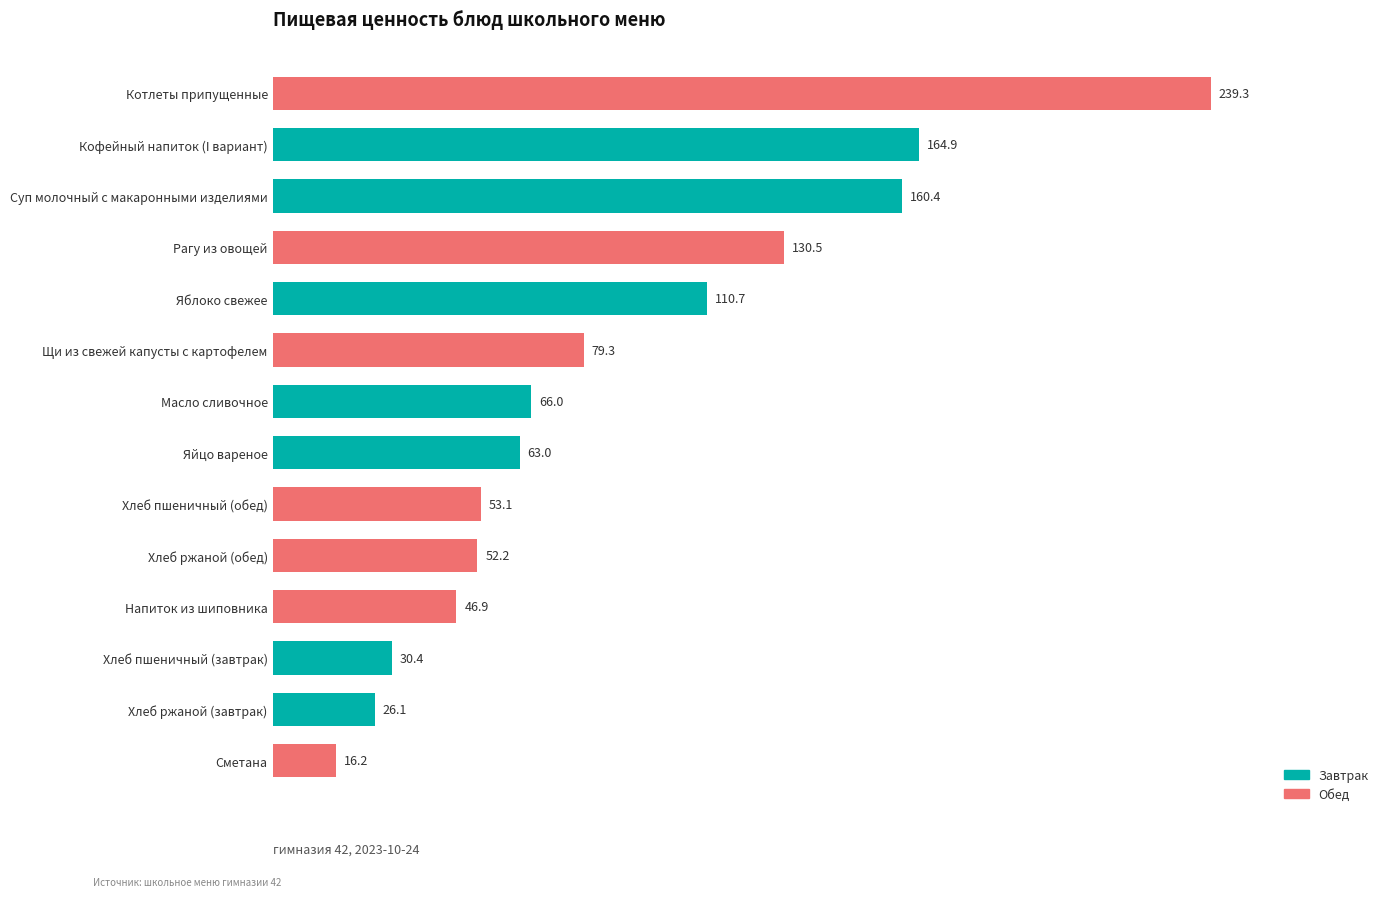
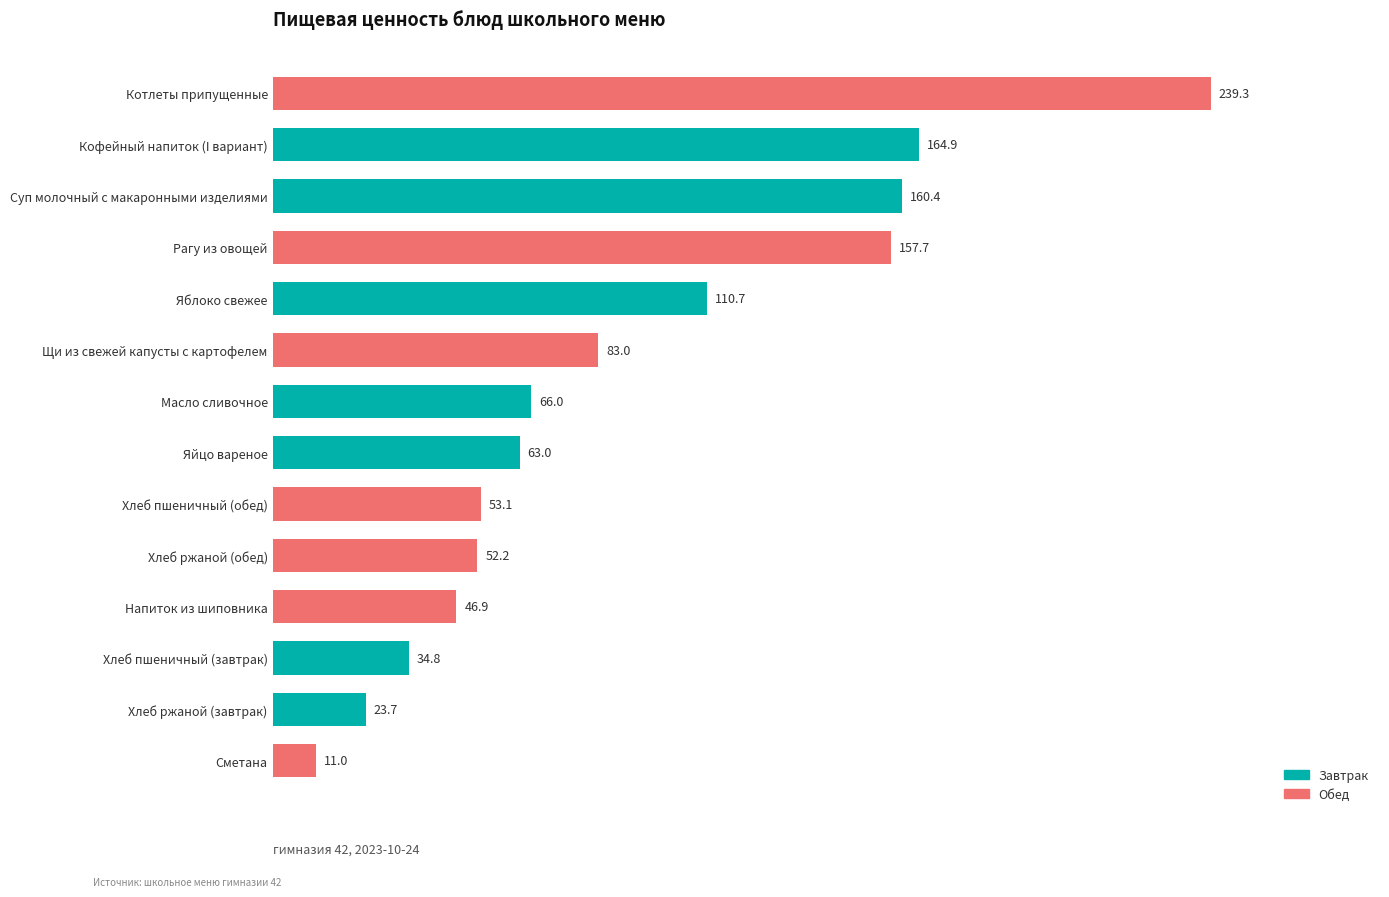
  {
    "Котлеты припущенные": 239.3,
    "Кофейный напиток (I вариант)": 164.9,
    "Суп молочный с макаронными изделиями": 160.4,
-   "Рагу из овощей": 130.5,
+   "Рагу из овощей": 157.7,
    "Яблоко свежее": 110.7,
-   "Щи из свежей капусты с картофелем": 79.3,
+   "Щи из свежей капусты с картофелем": 83.0,
    "Масло сливочное": 66.0,
    "Яйцо вареное": 63.0,
    "Хлеб пшеничный (обед)": 53.1,
    "Хлеб ржаной (обед)": 52.2,
    "Напиток из шиповника": 46.9,
-   "Хлеб пшеничный (завтрак)": 30.4,
-   "Хлеб ржаной (завтрак)": 26.1,
-   "Сметана": 16.2
+   "Хлеб пшеничный (завтрак)": 34.8,
+   "Хлеб ржаной (завтрак)": 23.7,
+   "Сметана": 11.0
  }
